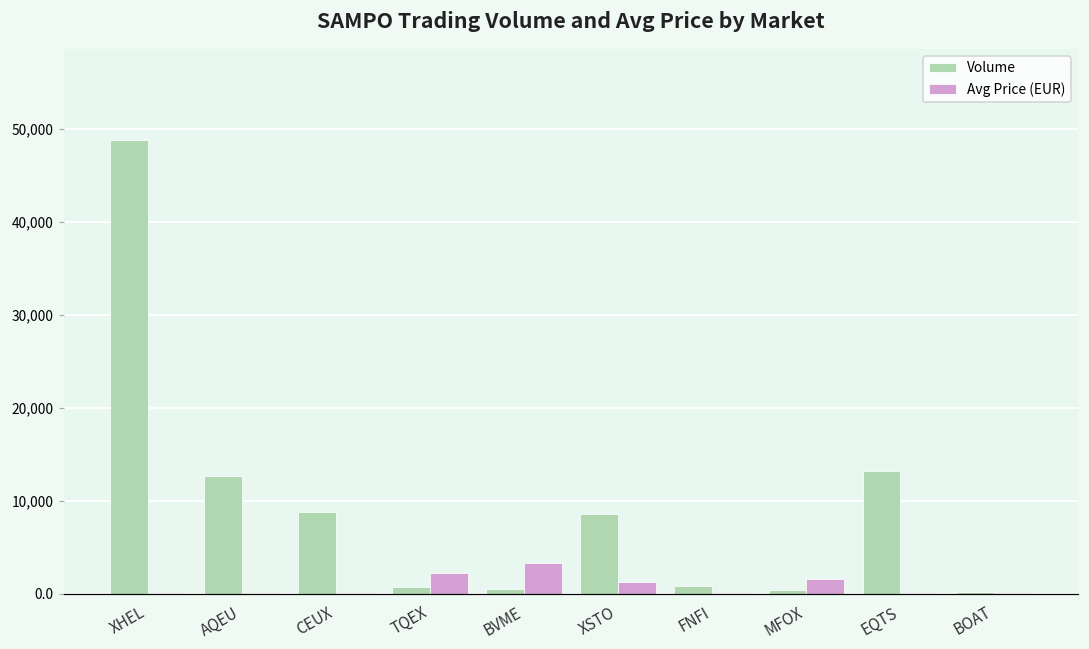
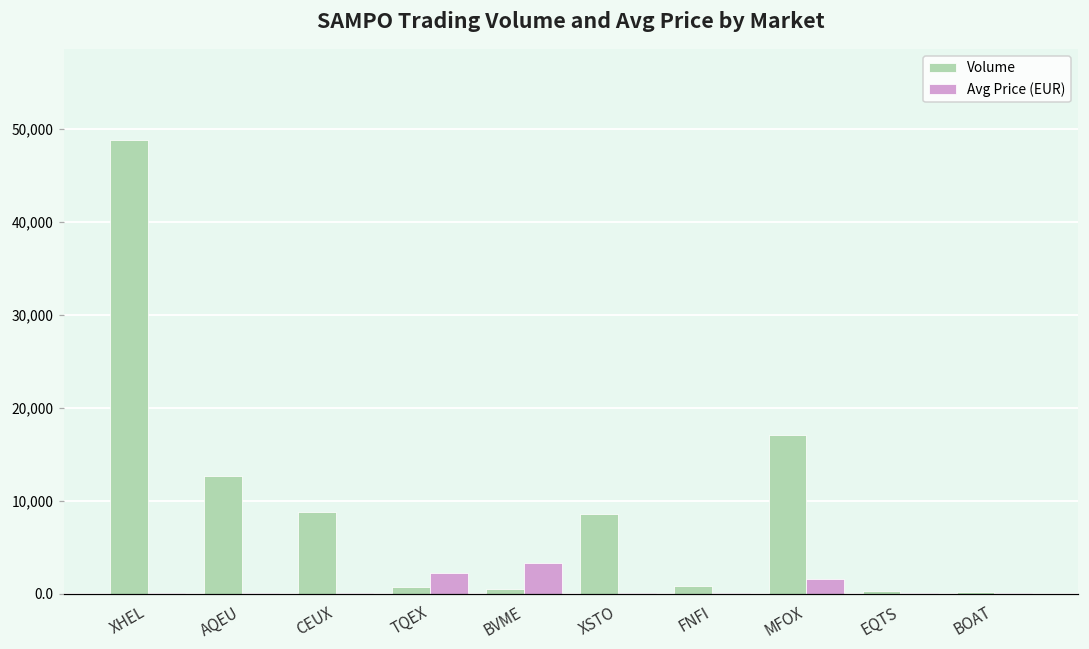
  {
    "Volume": {
      "XHEL": "49,000",
      "AQEU": "13,000",
      "CEUX": "9,000",
      "TQEX": "1,000",
      "BVME": "0",
      "XSTO": "9,000",
      "FNFI": "1,000",
-     "MFOX": "0",
-     "EQTS": "13,000"
+     "MFOX": "17,000",
+     "EQTS": "0"
    },
    "Avg Price (EUR)": {
      "TQEX": "2,000",
      "BVME": "3,000",
-     "XSTO": "1,000",
+     "XSTO": "0",
      "MFOX": "2,000"
    }
  }
